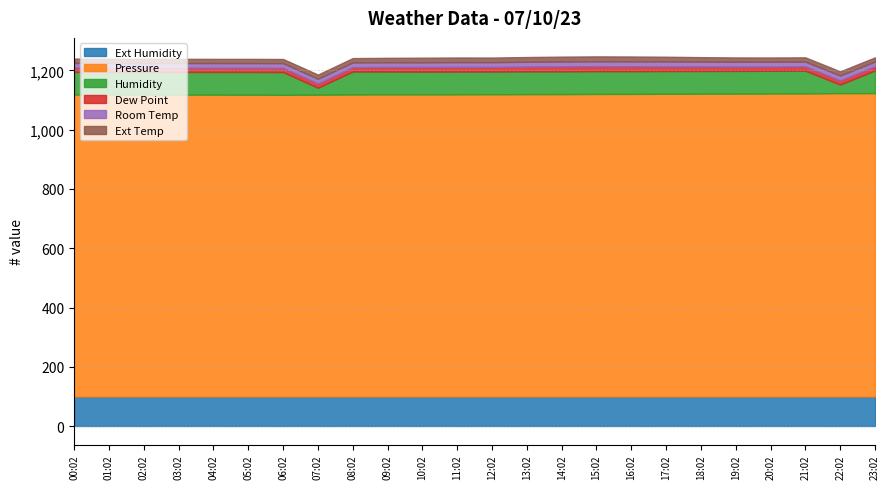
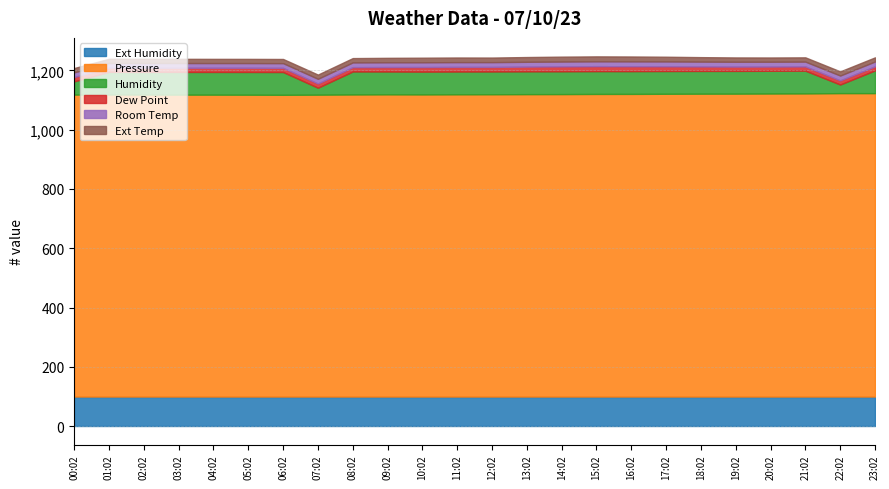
  {
    "Ext Humidity": {
      "00:02": "100",
      "01:02": "100",
      "02:02": "100",
      "03:02": "100",
      "04:02": "100",
      "05:02": "100",
      "06:02": "100",
      "07:02": "100",
      "08:02": "100",
      "09:02": "100",
      "10:02": "100",
      "11:02": "100",
      "12:02": "100",
      "13:02": "100",
      "14:02": "100",
      "15:02": "100",
      "16:02": "100",
      "17:02": "100",
      "18:02": "100",
      "19:02": "100",
      "20:02": "100",
      "21:02": "100",
      "22:02": "100",
      "23:02": "100"
    },
    "Pressure": {
      "00:02": "1,020",
      "04:02": "1,020",
      "05:02": "1,020",
      "06:02": "1,020",
      "07:02": "1,020",
      "08:02": "1,020",
      "09:02": "1,020",
      "10:02": "1,020",
      "11:02": "1,020",
      "12:02": "1,020",
      "13:02": "1,020",
      "14:02": "1,020",
      "15:02": "1,020",
      "16:02": "1,020",
      "17:02": "1,020",
      "18:02": "1,020",
      "19:02": "1,020",
      "20:02": "1,020",
      "21:02": "1,020",
      "22:02": "1,020",
      "23:02": "1,020"
    },
    "Humidity": {
-     "00:02": "80",
+     "00:02": "40",
      "04:02": "80",
      "05:02": "80",
      "06:02": "80",
      "07:02": "20",
      "08:02": "80",
      "09:02": "80",
      "10:02": "80",
      "11:02": "80",
      "12:02": "80",
      "13:02": "80",
      "14:02": "80",
      "15:02": "80",
      "16:02": "80",
      "17:02": "80",
      "18:02": "80",
      "19:02": "80",
      "20:02": "80",
      "21:02": "80",
      "22:02": "30",
      "23:02": "80"
    },
    "Dew Point": {
      "00:02": "10",
      "04:02": "10",
      "05:02": "10",
      "06:02": "10",
      "07:02": "10",
      "08:02": "10",
      "09:02": "20",
      "10:02": "20",
      "11:02": "20",
      "12:02": "20",
      "13:02": "20",
      "14:02": "20",
      "15:02": "20",
      "16:02": "20",
      "17:02": "20",
      "18:02": "20",
      "19:02": "10",
      "20:02": "10",
      "21:02": "10",
      "22:02": "10",
      "23:02": "10"
    },
    "Room Temp": {
      "00:02": "20",
      "04:02": "20",
      "05:02": "20",
      "06:02": "20",
      "07:02": "20",
      "08:02": "20",
      "09:02": "20",
      "10:02": "20",
      "11:02": "20",
      "12:02": "20",
      "13:02": "20",
      "14:02": "20",
      "15:02": "20",
      "16:02": "20",
      "17:02": "20",
      "18:02": "20",
      "19:02": "20",
      "20:02": "20",
      "21:02": "20",
      "22:02": "20",
      "23:02": "20"
    },
    "Ext Temp": {
      "00:02": "10",
      "04:02": "10",
      "05:02": "10",
      "06:02": "10",
      "07:02": "10",
      "08:02": "10",
      "09:02": "20",
      "10:02": "20",
      "11:02": "20",
      "12:02": "20",
      "13:02": "20",
      "14:02": "20",
      "15:02": "20",
      "16:02": "20",
      "17:02": "20",
      "18:02": "20",
      "19:02": "10",
      "20:02": "10",
      "21:02": "10",
      "22:02": "10",
      "23:02": "10"
    }
  }
